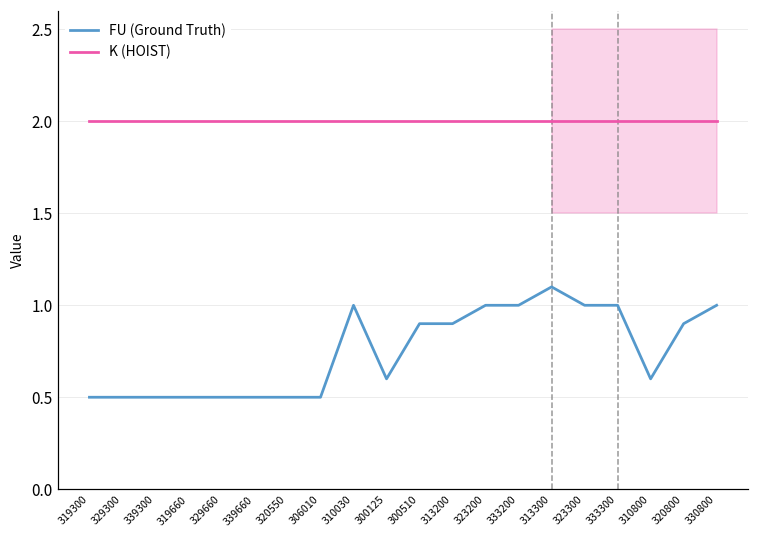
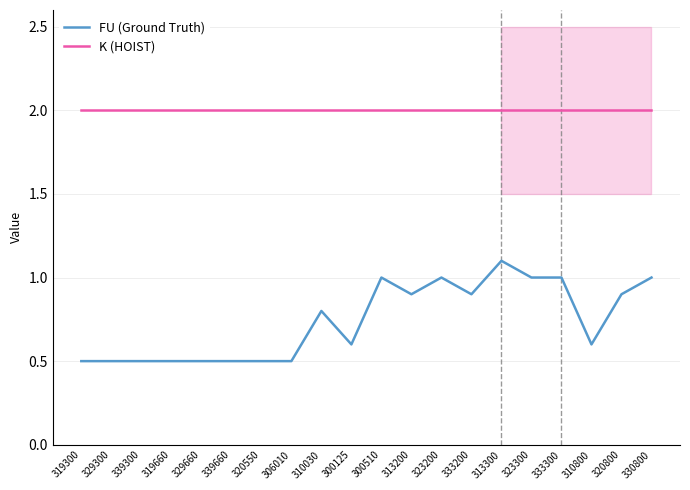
  {
    "FU (Ground Truth)": {
      "319300": 0.5,
      "329300": 0.5,
      "339300": 0.5,
      "319660": 0.5,
      "329660": 0.5,
      "339660": 0.5,
      "320550": 0.5,
      "306010": 0.5,
-     "310030": 1.0,
+     "310030": 0.8,
      "300125": 0.6,
-     "300510": 0.9,
+     "300510": 1.0,
      "313200": 0.9,
      "323200": 1.0,
-     "333200": 1.0,
+     "333200": 0.9,
      "313300": 1.1,
      "323300": 1.0,
      "333300": 1.0,
      "310800": 0.6,
      "320800": 0.9,
      "330800": 1.0
    }
  }
